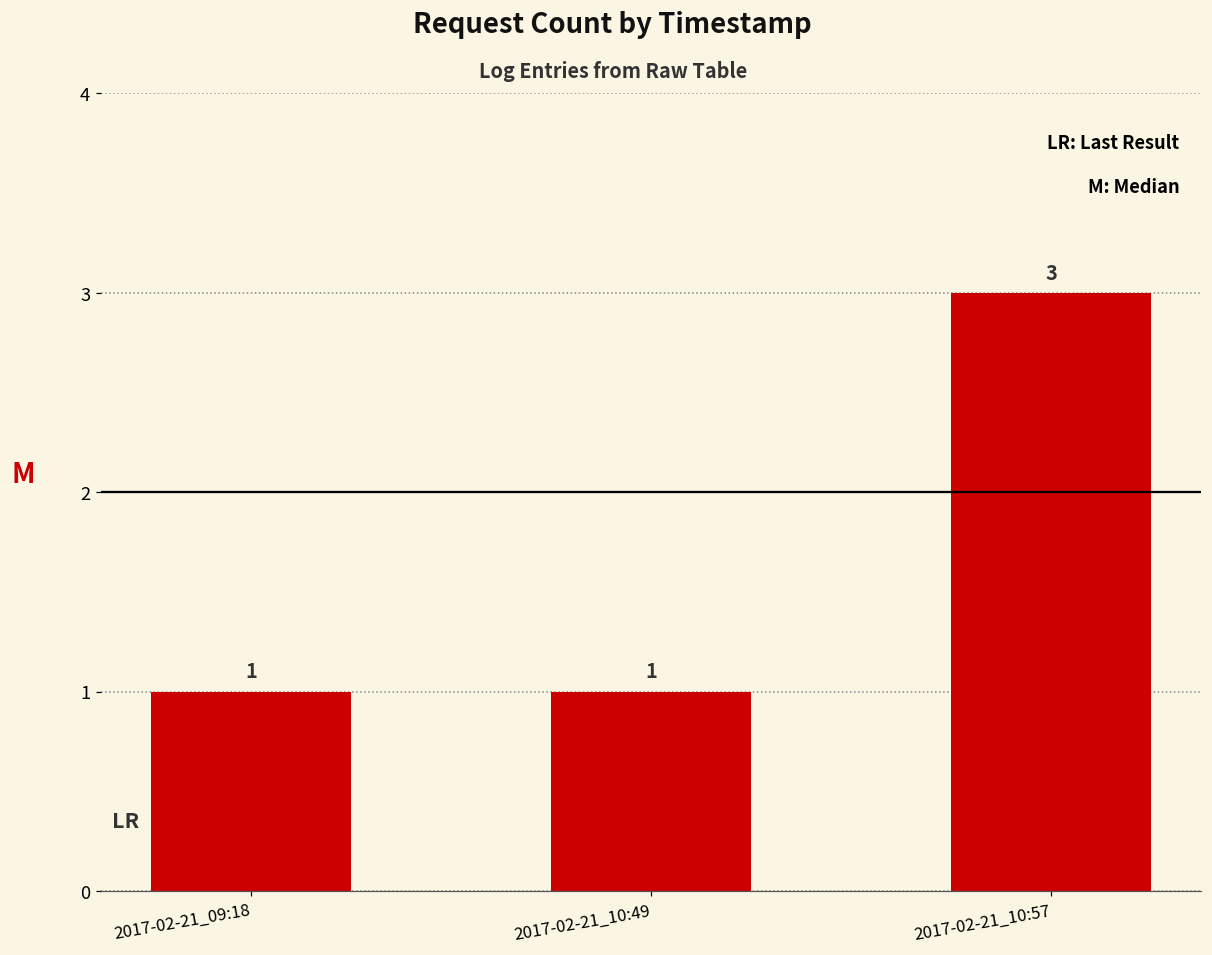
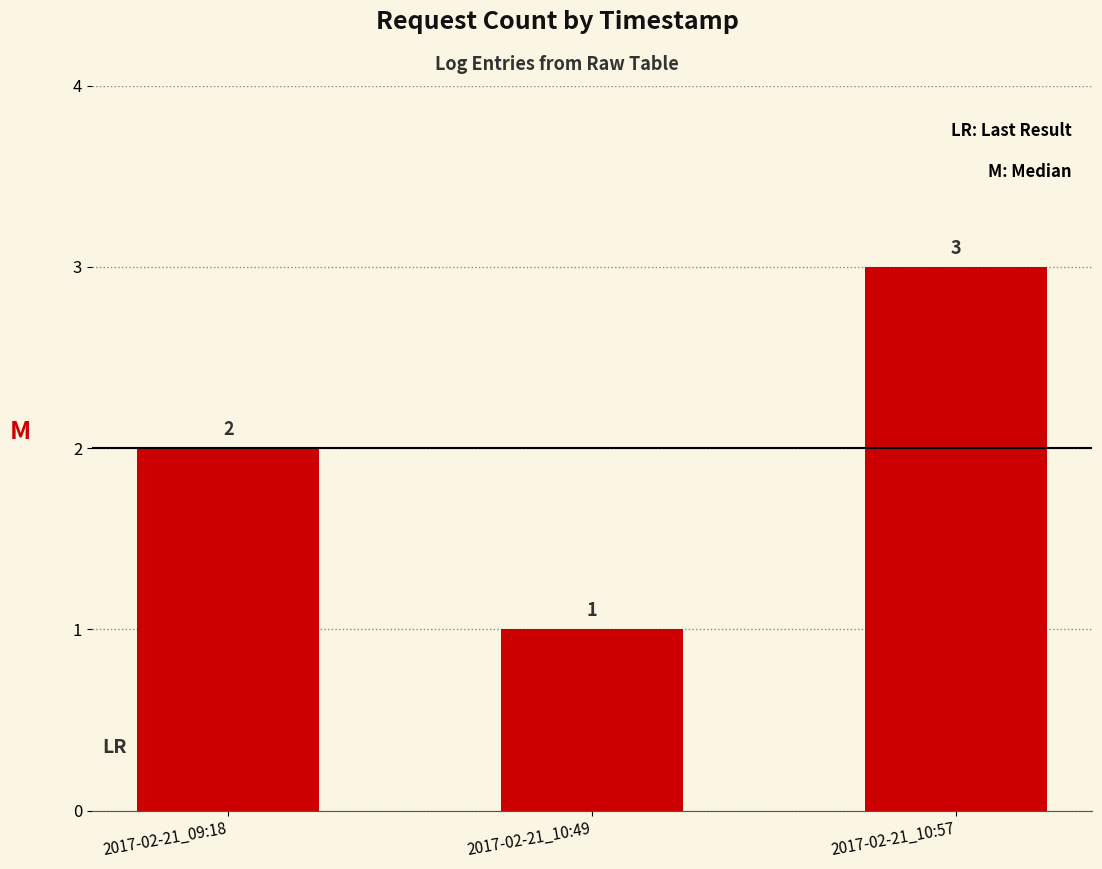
  {
-   "2017-02-21_09:18": 1,
+   "2017-02-21_09:18": 2,
    "2017-02-21_10:49": 1,
    "2017-02-21_10:57": 3
  }
